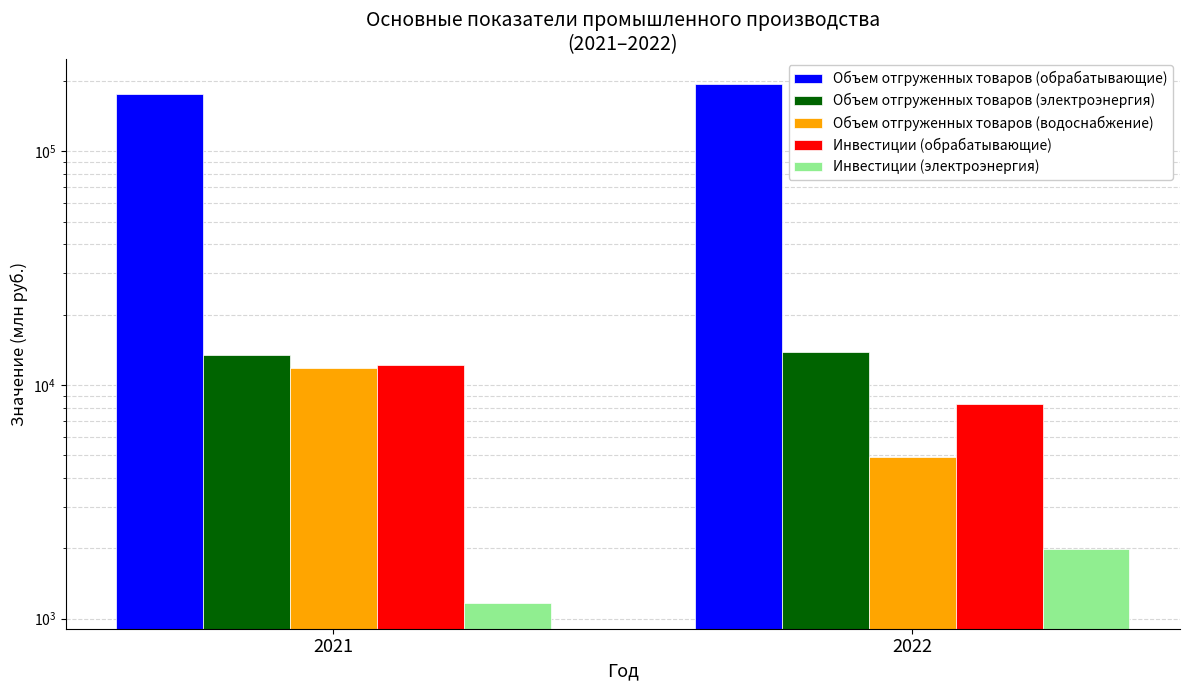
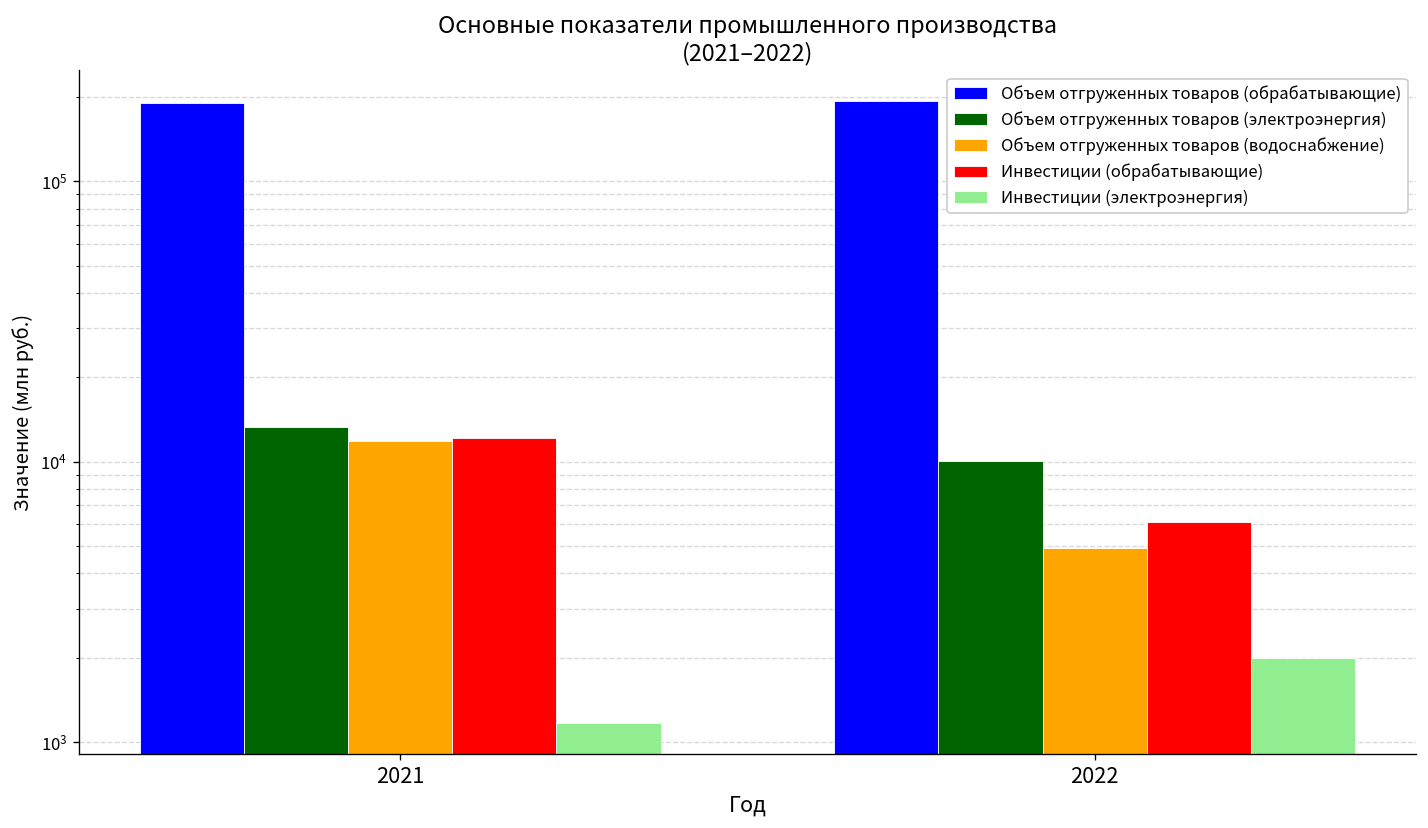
  {
    "Объем отгруженных товаров (обрабатывающие)": {
-     "2021": 180000,
+     "2021": 190000,
      "2022": 190000
    },
    "Объем отгруженных товаров (электроэнергия)": {
      "2021": 13000,
-     "2022": 14000
+     "2022": 10100
    },
    "Объем отгруженных товаров (водоснабжение)": {
      "2021": 12000,
      "2022": 4900
    },
    "Инвестиции (обрабатывающие)": {
      "2021": 12000,
-     "2022": 8300
+     "2022": 6100
    },
    "Инвестиции (электроэнергия)": {
      "2021": 1200,
      "2022": 2000
    }
  }
